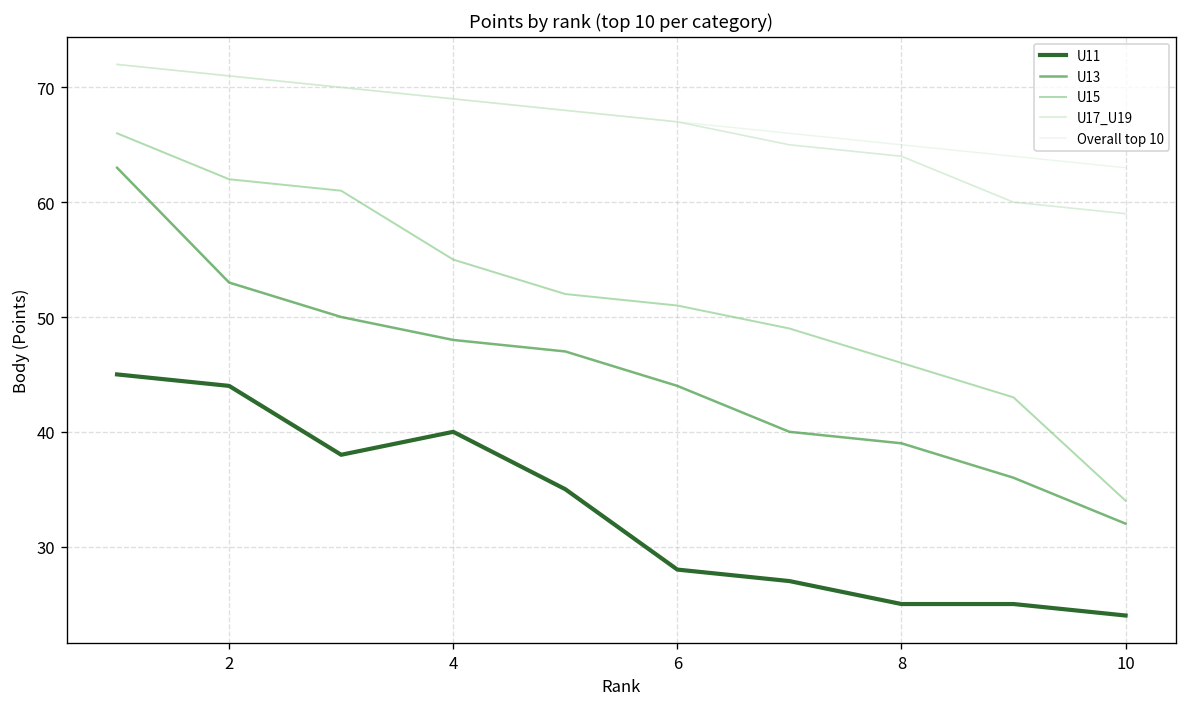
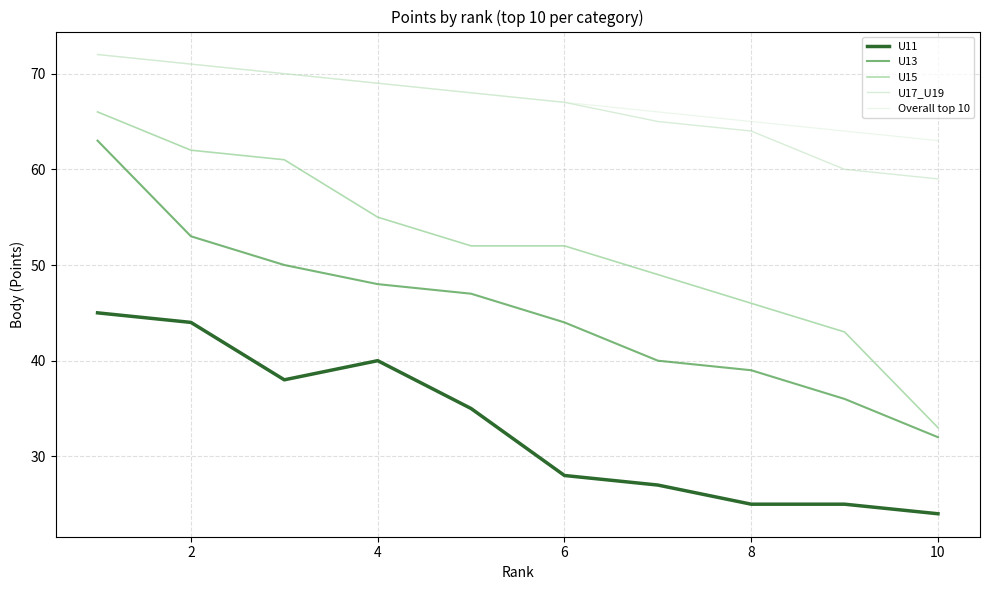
  {
    "U11": {
      "2": 44,
      "4": 40,
      "6": 28,
      "8": 25,
      "10": 24
    },
    "U13": {
      "2": 53,
      "4": 48,
      "6": 44,
      "8": 39,
      "10": 32
    },
    "U15": {
      "2": 62,
      "4": 55,
-     "6": 51,
+     "6": 52,
      "8": 46,
-     "10": 34
+     "10": 33
    }
  }
